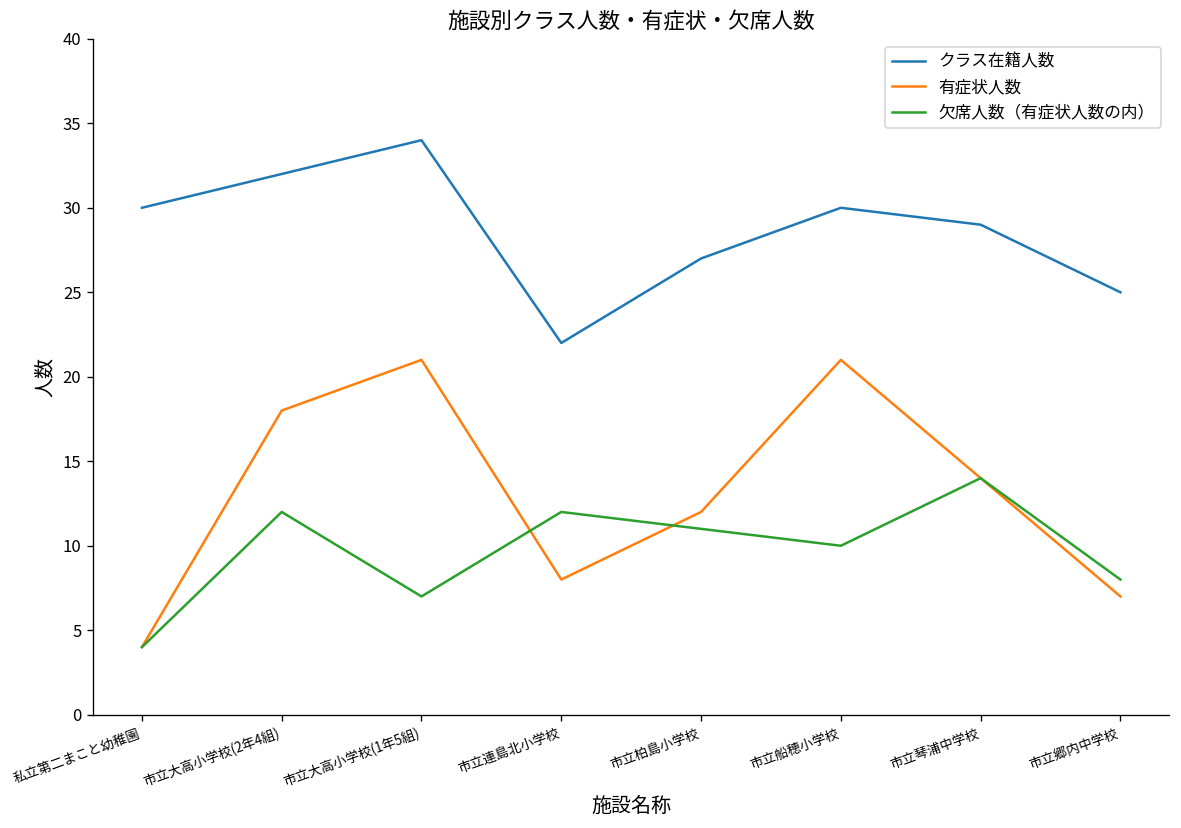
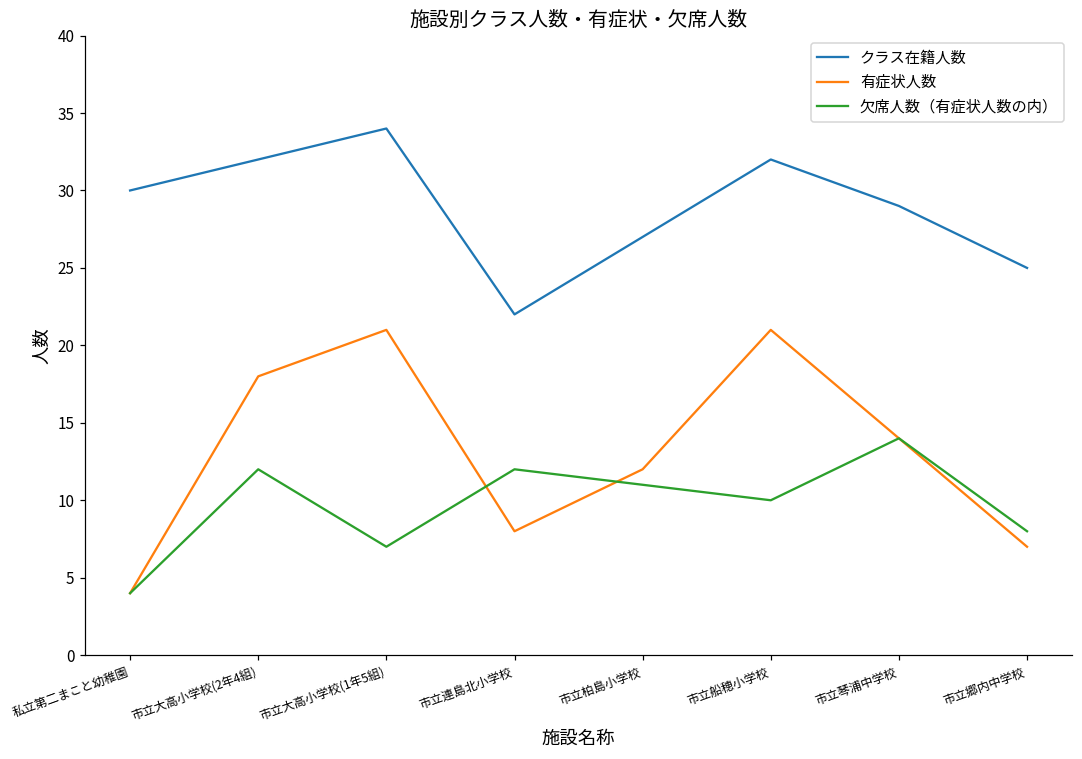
  {
    "クラス在籍人数": {
      "私立第二まこと幼稚園": 30,
      "市立大高小学校(2年4組)": 32,
      "市立大高小学校(1年5組)": 34,
      "市立連島北小学校": 22,
      "市立柏島小学校": 27,
-     "市立船穂小学校": 30,
+     "市立船穂小学校": 32,
      "市立琴浦中学校": 29,
      "市立郷内中学校": 25
    },
    "有症状人数": {
      "市立大高小学校(2年4組)": 18,
      "市立大高小学校(1年5組)": 21,
      "市立連島北小学校": 8,
      "市立柏島小学校": 12,
      "市立船穂小学校": 21,
      "市立郷内中学校": 7
    },
    "欠席人数（有症状人数の内）": {
      "市立大高小学校(2年4組)": 12,
      "市立大高小学校(1年5組)": 7,
      "市立連島北小学校": 12,
      "市立柏島小学校": 11,
      "市立船穂小学校": 10,
      "市立郷内中学校": 8
    }
  }
